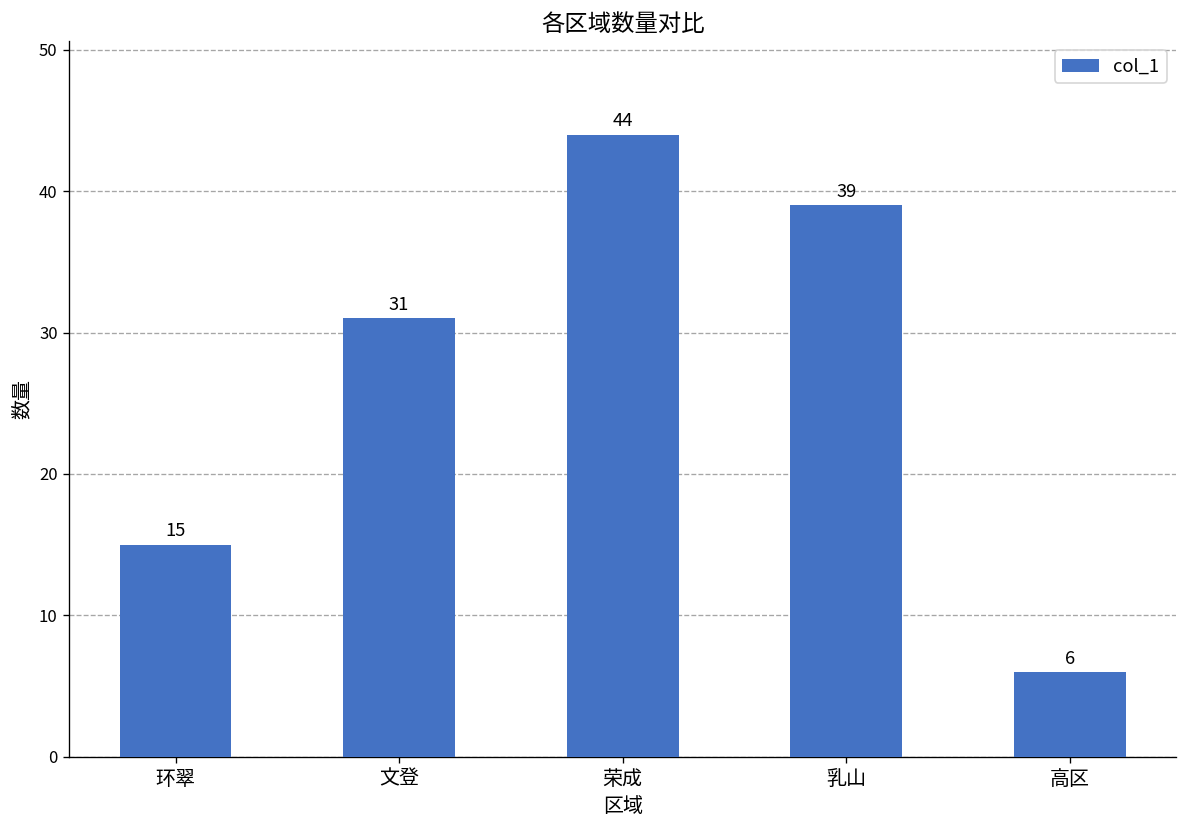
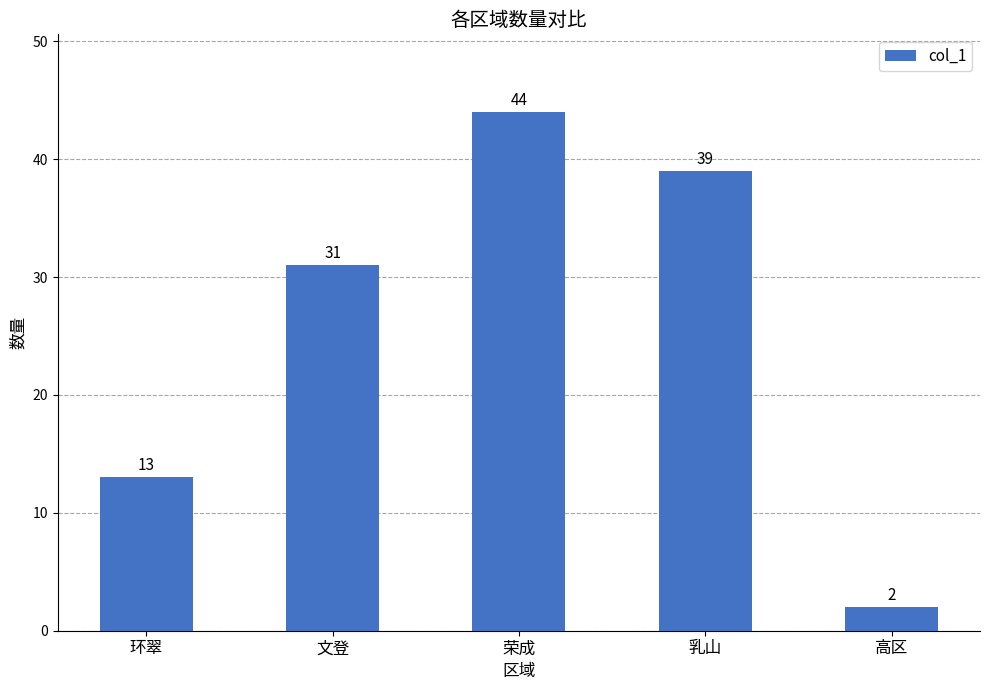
  {
-   "环翠": 15,
+   "环翠": 13,
    "文登": 31,
    "荣成": 44,
    "乳山": 39,
-   "高区": 6
+   "高区": 2
  }
